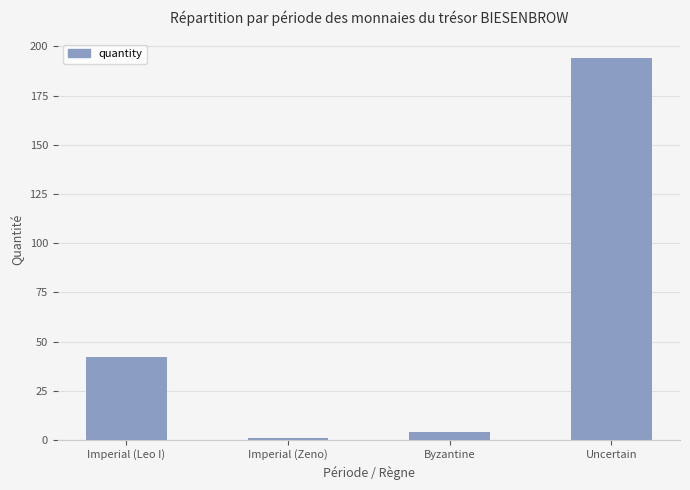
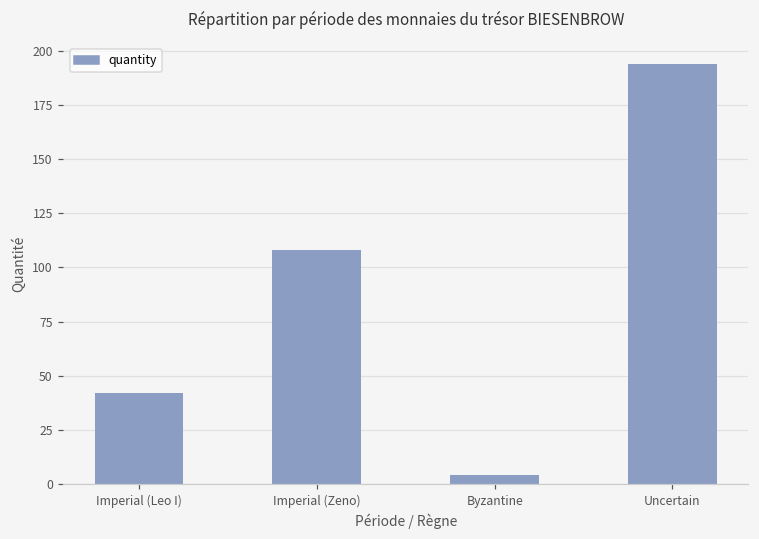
  {
    "Imperial (Leo I)": 42,
-   "Imperial (Zeno)": 1,
+   "Imperial (Zeno)": 108,
    "Byzantine": 4,
    "Uncertain": 194
  }
